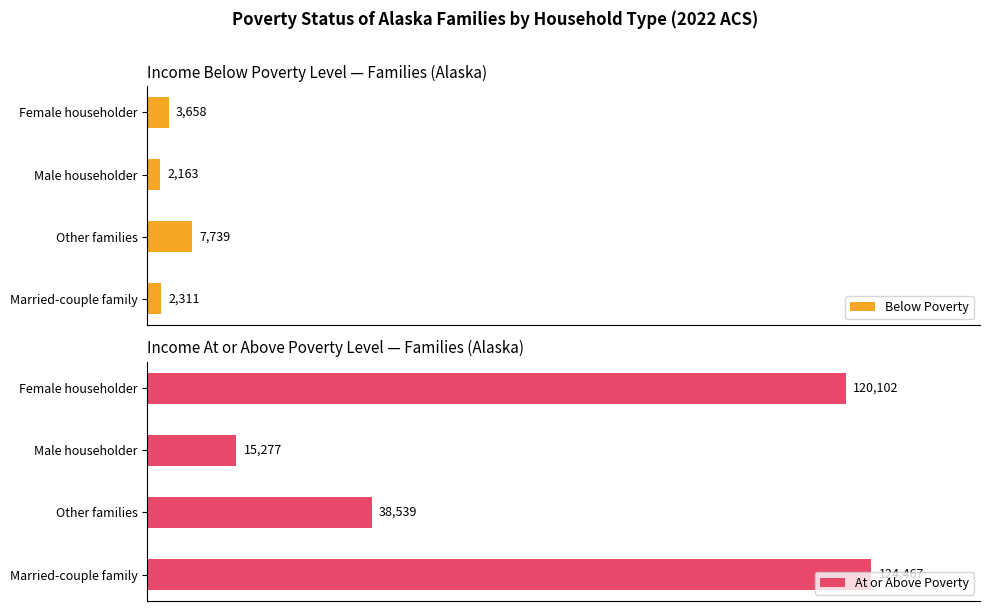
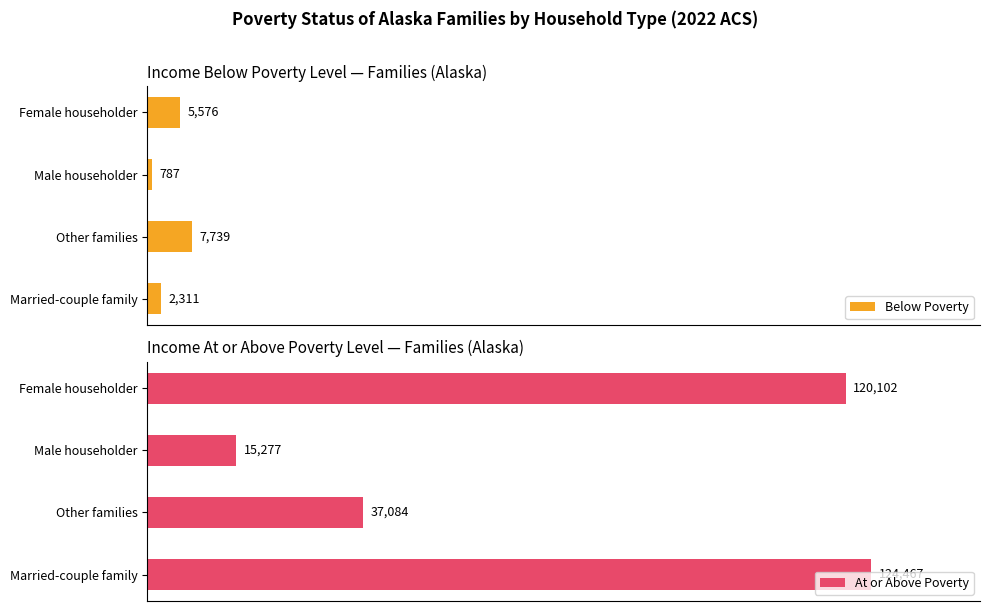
  {
    "Income Below Poverty Level — Families (Alaska)": {
-     "Female householder": "3,658",
-     "Male householder": "2,163",
+     "Female householder": "5,576",
+     "Male householder": "787",
      "Other families": "7,739",
      "Married-couple family": "2,311"
    },
    "Income At or Above Poverty Level — Families (Alaska)": {
      "Female householder": "120,102",
      "Male householder": "15,277",
-     "Other families": "38,539"
+     "Other families": "37,084"
    }
  }
